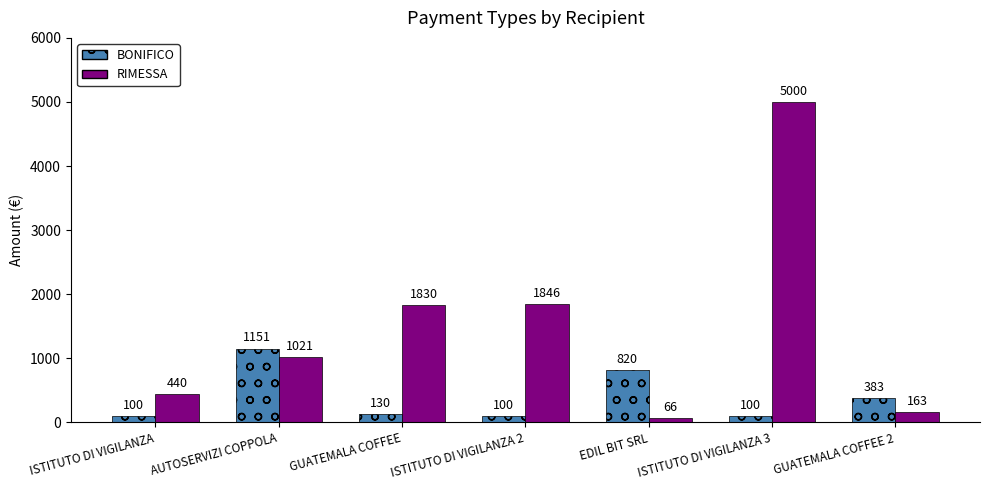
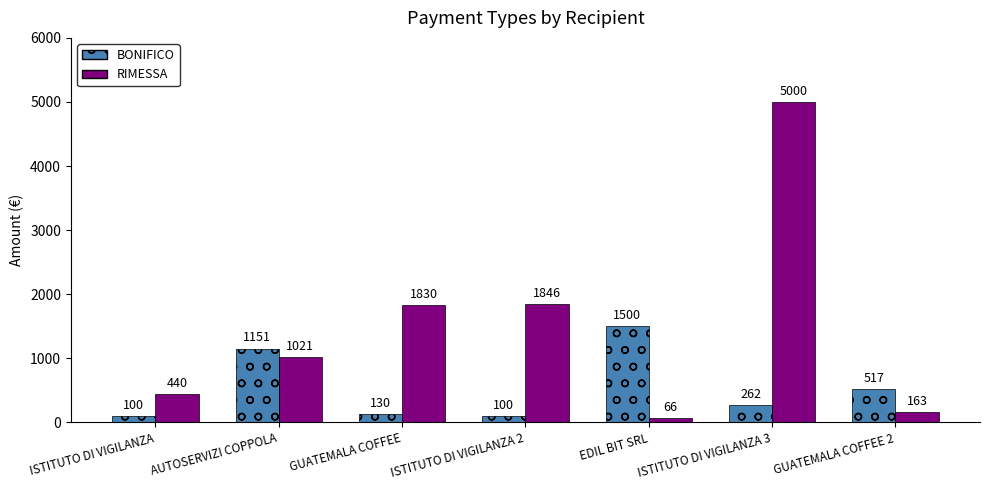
  {
    "BONIFICO": {
      "ISTITUTO DI VIGILANZA": 100,
      "AUTOSERVIZI COPPOLA": 1151,
      "ISTITUTO DI VIGILANZA 2": 100,
-     "EDIL BIT SRL": 820,
-     "ISTITUTO DI VIGILANZA 3": 100,
-     "GUATEMALA COFFEE 2": 383
+     "EDIL BIT SRL": 1500,
+     "ISTITUTO DI VIGILANZA 3": 262,
+     "GUATEMALA COFFEE 2": 517
    },
    "RIMESSA": {
      "ISTITUTO DI VIGILANZA": 440,
      "AUTOSERVIZI COPPOLA": 1021,
      "GUATEMALA COFFEE": 1830,
      "EDIL BIT SRL": 66,
      "ISTITUTO DI VIGILANZA 3": 5000
    }
  }
